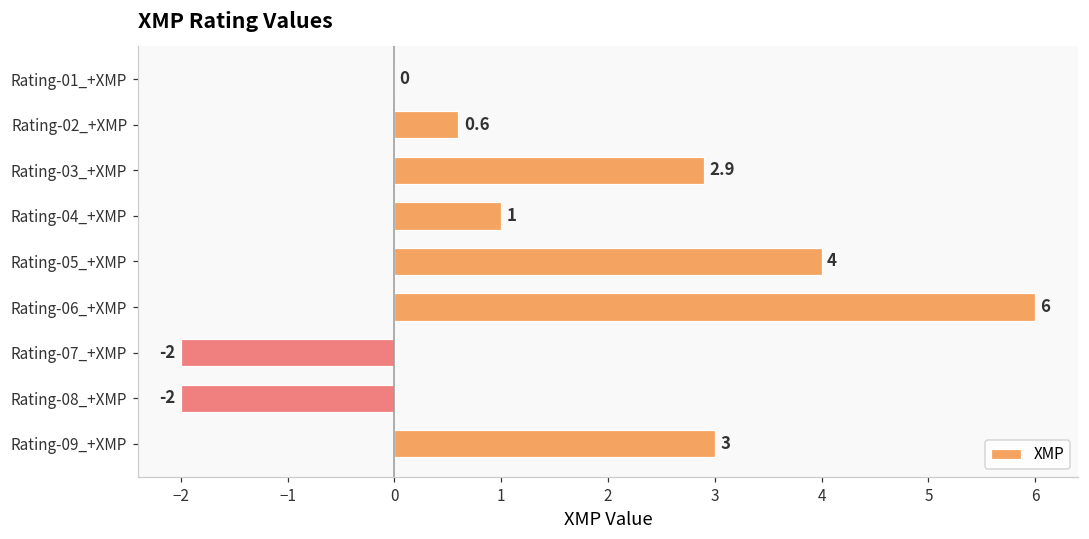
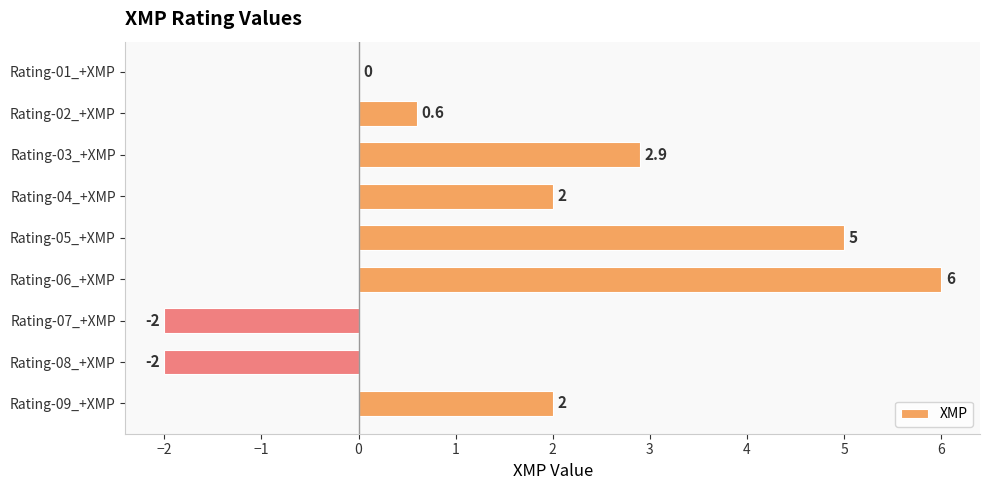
  {
    "Rating-01_+XMP": 0,
    "Rating-02_+XMP": 0.6,
    "Rating-03_+XMP": 2.9,
-   "Rating-04_+XMP": 1,
-   "Rating-05_+XMP": 4,
+   "Rating-04_+XMP": 2,
+   "Rating-05_+XMP": 5,
    "Rating-06_+XMP": 6,
    "Rating-07_+XMP": -2,
    "Rating-08_+XMP": -2,
-   "Rating-09_+XMP": 3
+   "Rating-09_+XMP": 2
  }
